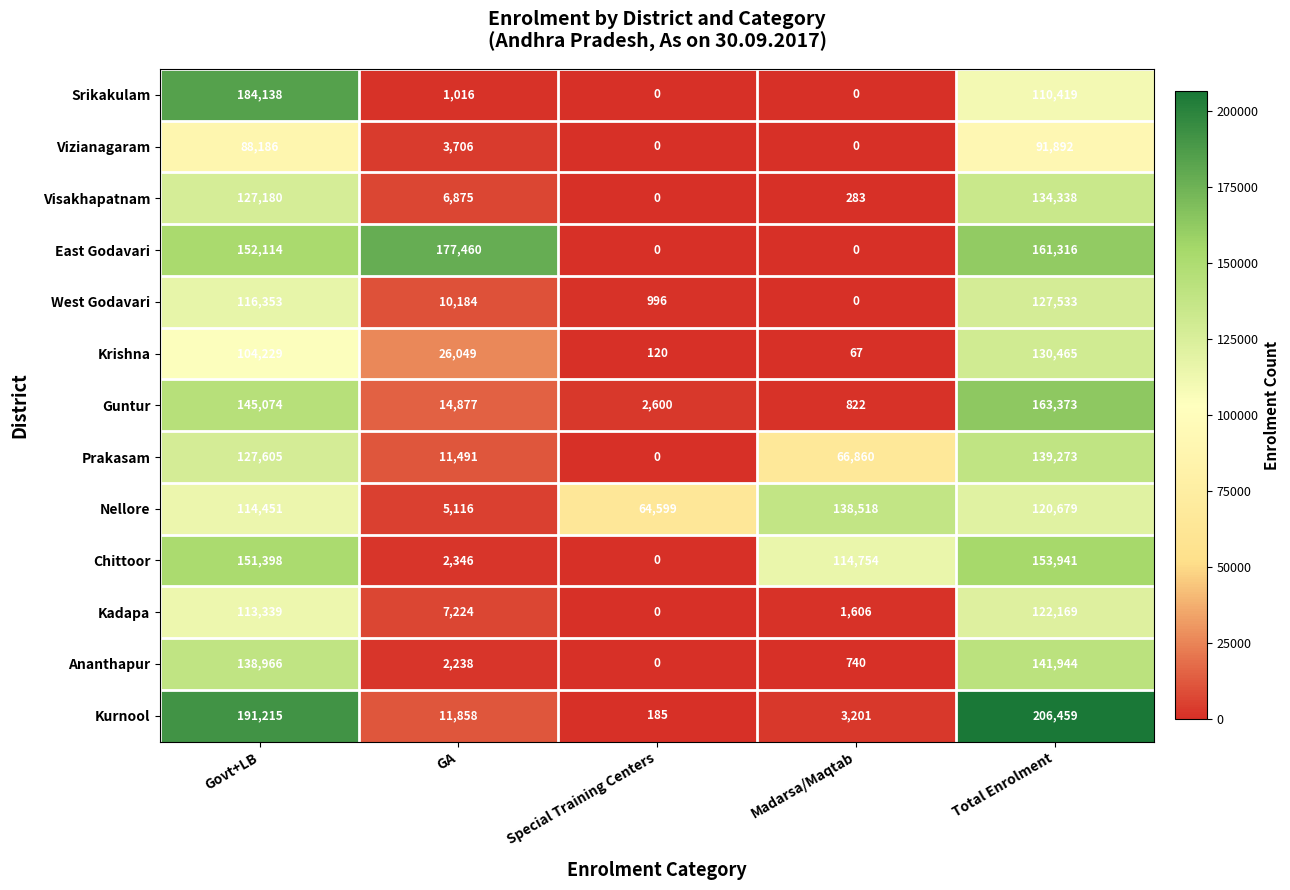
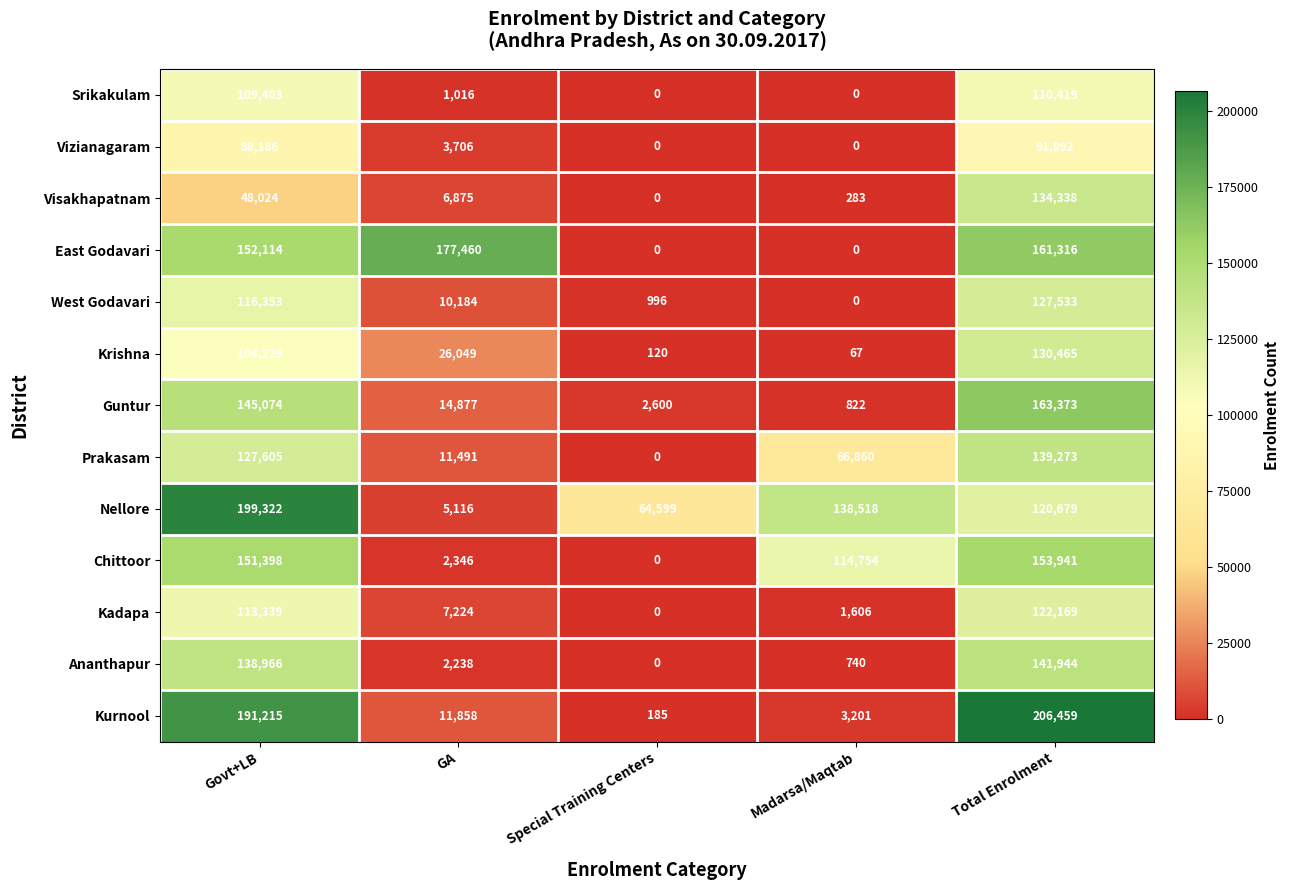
  {
    "Srikakulam": {
-     "Govt+LB": "184,138",
+     "Govt+LB": "109,403",
      "GA": "1,016",
      "Special Training Centers": "0",
      "Madarsa/Maqtab": "0",
      "Total Enrolment": "110,419"
    },
    "Vizianagaram": {
      "Govt+LB": "88,186",
      "GA": "3,706",
      "Special Training Centers": "0",
      "Madarsa/Maqtab": "0",
      "Total Enrolment": "91,892"
    },
    "Visakhapatnam": {
-     "Govt+LB": "127,180",
+     "Govt+LB": "48,024",
      "GA": "6,875",
      "Special Training Centers": "0",
      "Madarsa/Maqtab": "283",
      "Total Enrolment": "134,338"
    },
    "East Godavari": {
      "Govt+LB": "152,114",
      "GA": "177,460",
      "Special Training Centers": "0",
      "Madarsa/Maqtab": "0",
      "Total Enrolment": "161,316"
    },
    "West Godavari": {
      "Govt+LB": "116,353",
      "GA": "10,184",
      "Special Training Centers": "996",
      "Madarsa/Maqtab": "0",
      "Total Enrolment": "127,533"
    },
    "Krishna": {
      "Govt+LB": "104,229",
      "GA": "26,049",
      "Special Training Centers": "120",
      "Madarsa/Maqtab": "67",
      "Total Enrolment": "130,465"
    },
    "Guntur": {
      "Govt+LB": "145,074",
      "GA": "14,877",
      "Special Training Centers": "2,600",
      "Madarsa/Maqtab": "822",
      "Total Enrolment": "163,373"
    },
    "Prakasam": {
      "Govt+LB": "127,605",
      "GA": "11,491",
      "Special Training Centers": "0",
      "Madarsa/Maqtab": "66,860",
      "Total Enrolment": "139,273"
    },
    "Nellore": {
-     "Govt+LB": "114,451",
+     "Govt+LB": "199,322",
      "GA": "5,116",
      "Special Training Centers": "64,599",
      "Madarsa/Maqtab": "138,518",
      "Total Enrolment": "120,679"
    },
    "Chittoor": {
      "Govt+LB": "151,398",
      "GA": "2,346",
      "Special Training Centers": "0",
      "Madarsa/Maqtab": "114,754",
      "Total Enrolment": "153,941"
    },
    "Kadapa": {
      "Govt+LB": "113,339",
      "GA": "7,224",
      "Special Training Centers": "0",
      "Madarsa/Maqtab": "1,606",
      "Total Enrolment": "122,169"
    },
    "Ananthapur": {
      "Govt+LB": "138,966",
      "GA": "2,238",
      "Special Training Centers": "0",
      "Madarsa/Maqtab": "740",
      "Total Enrolment": "141,944"
    },
    "Kurnool": {
      "Govt+LB": "191,215",
      "GA": "11,858",
      "Special Training Centers": "185",
      "Madarsa/Maqtab": "3,201",
      "Total Enrolment": "206,459"
    }
  }
